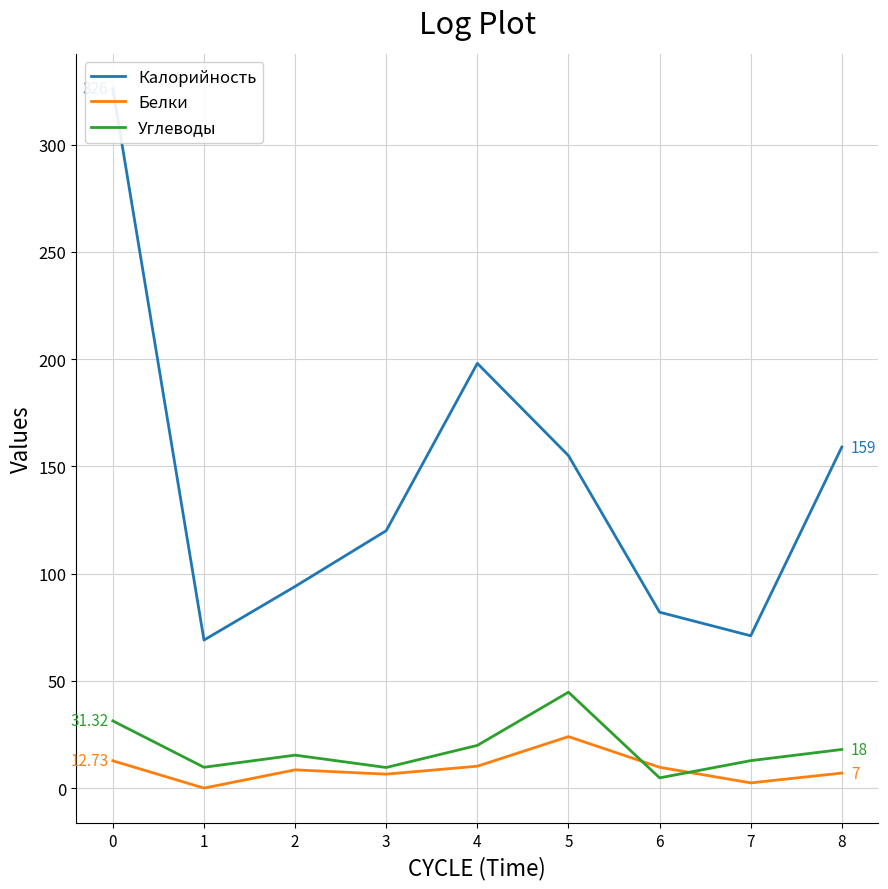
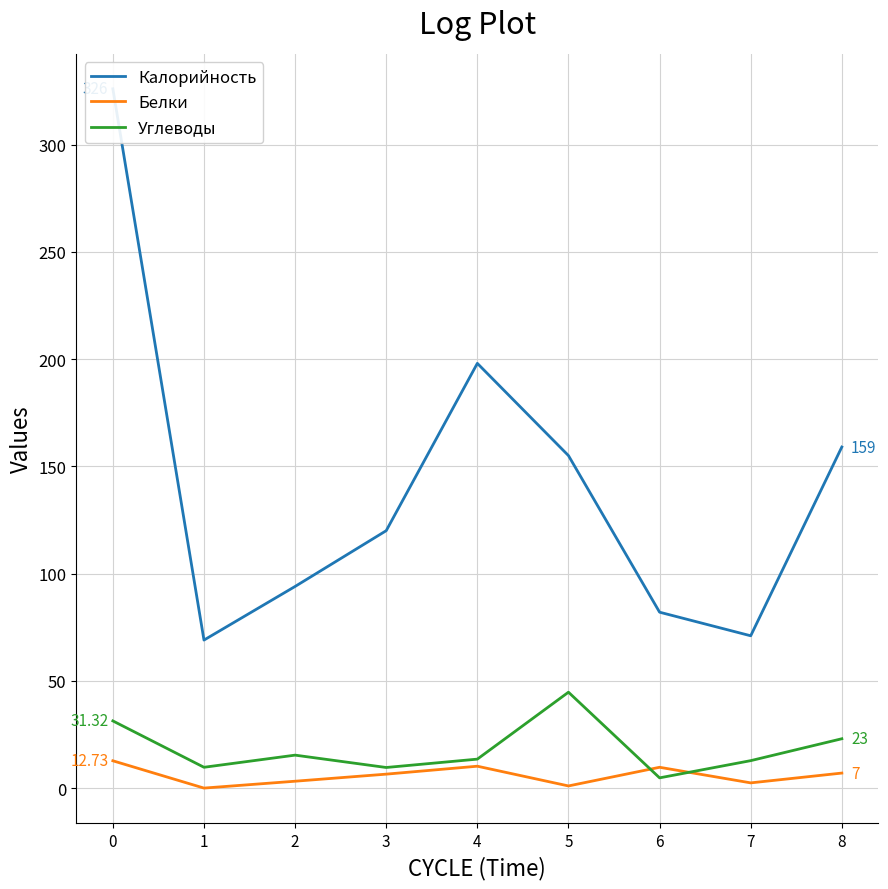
  {
    "Калорийность": {
      "8": 159
    },
    "Белки": {
      "1": 0,
-     "2": 9,
+     "2": 3,
      "3": 7,
      "4": 10,
-     "5": 24,
+     "5": 1,
      "6": 10,
      "7": 2
    },
    "Углеводы": {
      "0": 31.32,
-     "4": 20,
-     "8": 18
+     "4": 14,
+     "8": 23
    }
  }
